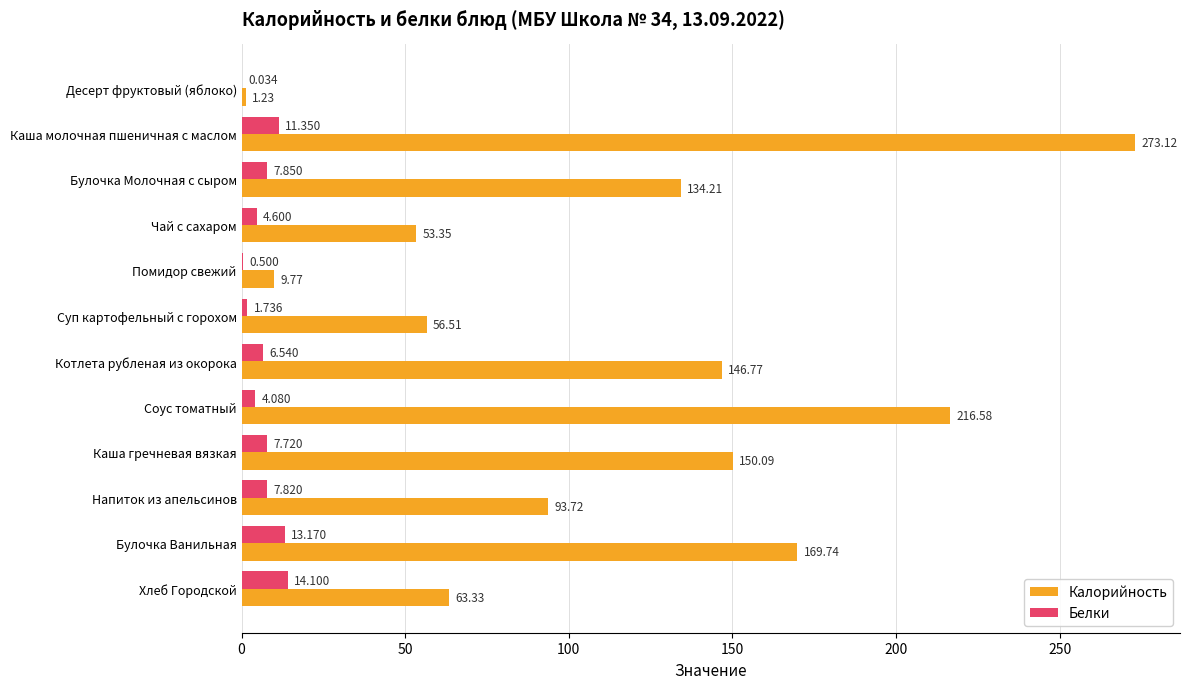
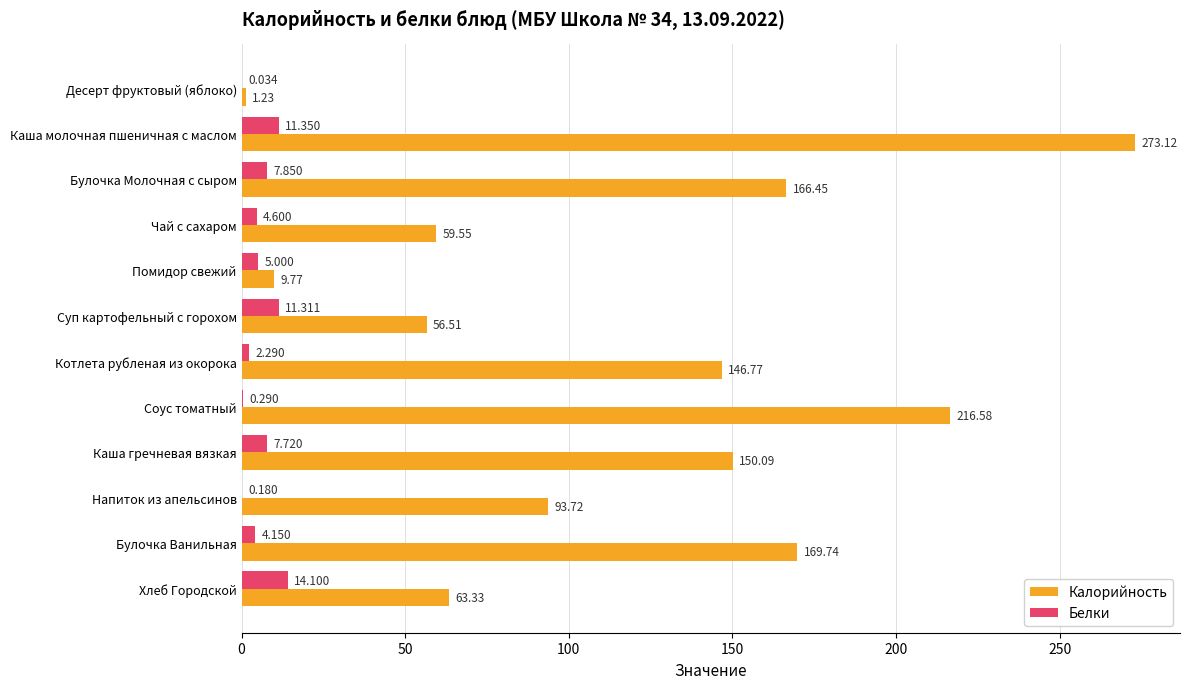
  {
    "Калорийность": {
      "Десерт фруктовый (яблоко)": 1.23,
      "Каша молочная пшеничная с маслом": 273.12,
-     "Булочка Молочная с сыром": 134.21,
-     "Чай с сахаром": 53.35,
+     "Булочка Молочная с сыром": 166.45,
+     "Чай с сахаром": 59.55,
      "Помидор свежий": 9.77,
      "Суп картофельный с горохом": 56.51,
      "Котлета рубленая из окорока": 146.77,
      "Соус томатный": 216.58,
      "Каша гречневая вязкая": 150.09,
      "Напиток из апельсинов": 93.72,
      "Булочка Ванильная": 169.74,
      "Хлеб Городской": 63.33
    },
    "Белки": {
      "Десерт фруктовый (яблоко)": 0.034,
      "Каша молочная пшеничная с маслом": 11.350,
      "Булочка Молочная с сыром": 7.850,
      "Чай с сахаром": 4.600,
-     "Помидор свежий": 0.500,
-     "Суп картофельный с горохом": 1.736,
-     "Котлета рубленая из окорока": 6.540,
-     "Соус томатный": 4.080,
+     "Помидор свежий": 5.000,
+     "Суп картофельный с горохом": 11.311,
+     "Котлета рубленая из окорока": 2.290,
+     "Соус томатный": 0.290,
      "Каша гречневая вязкая": 7.720,
-     "Напиток из апельсинов": 7.820,
-     "Булочка Ванильная": 13.170,
+     "Напиток из апельсинов": 0.180,
+     "Булочка Ванильная": 4.150,
      "Хлеб Городской": 14.100
    }
  }
